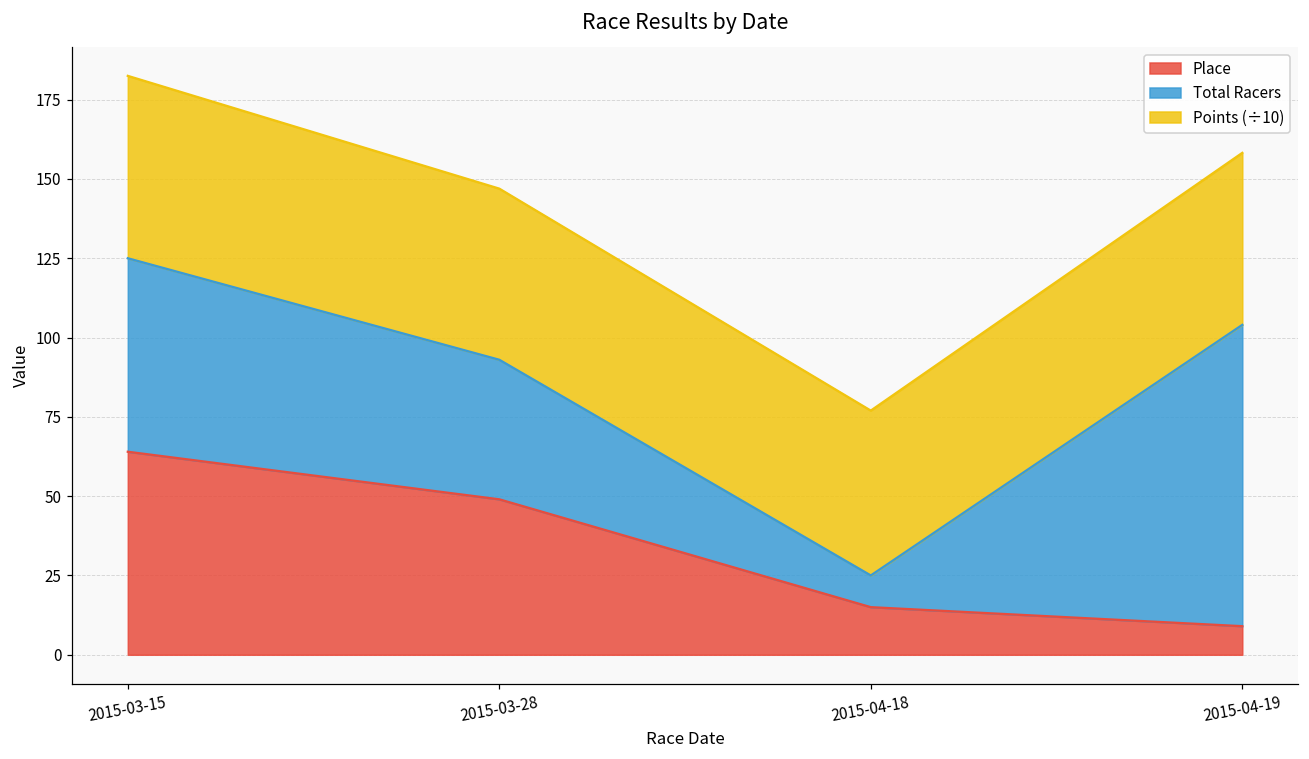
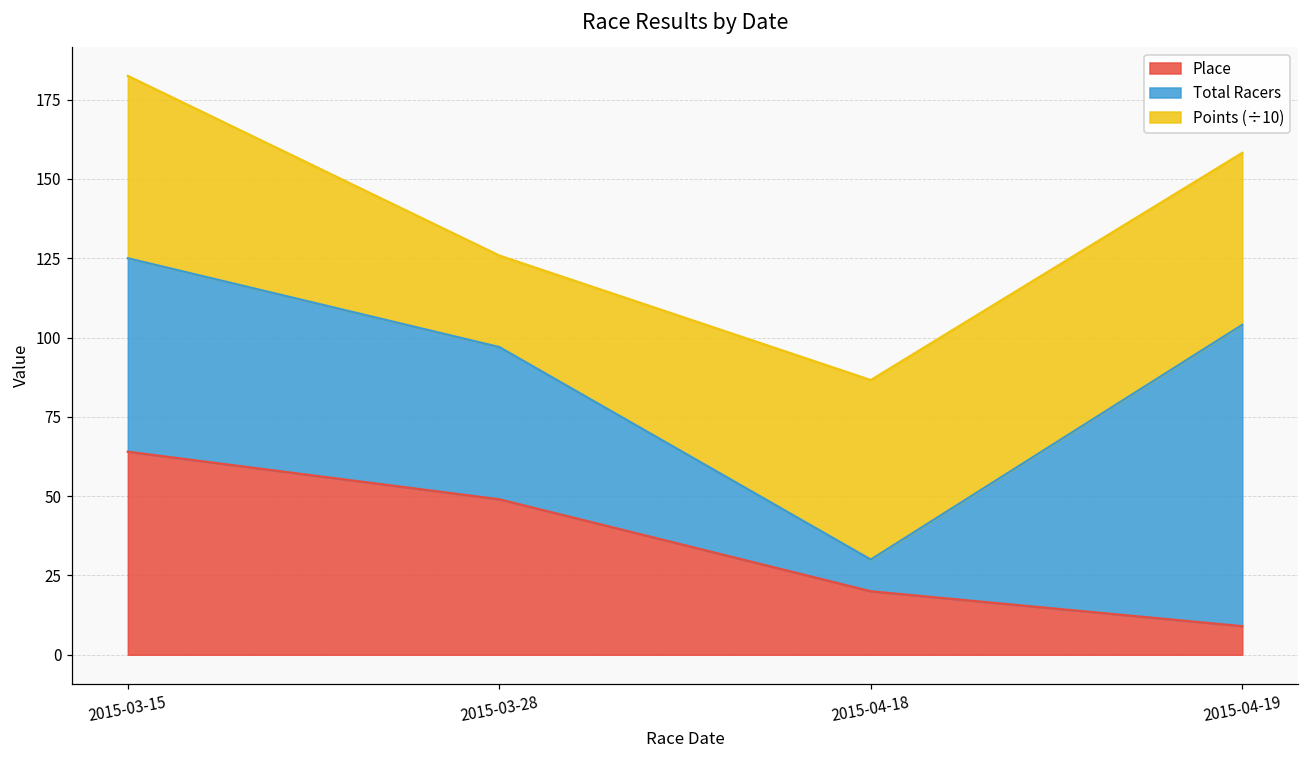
  {
    "Place": {
      "2015-03-15": 64,
      "2015-03-28": 49,
-     "2015-04-18": 15,
+     "2015-04-18": 20,
      "2015-04-19": 9
    },
    "Total Racers": {
      "2015-03-15": 61,
-     "2015-03-28": 44,
+     "2015-03-28": 48,
      "2015-04-18": 10,
      "2015-04-19": 95
    },
    "Points (÷10)": {
      "2015-03-15": 58,
-     "2015-03-28": 54,
-     "2015-04-18": 52,
+     "2015-03-28": 29,
+     "2015-04-18": 57,
      "2015-04-19": 54
    }
  }
